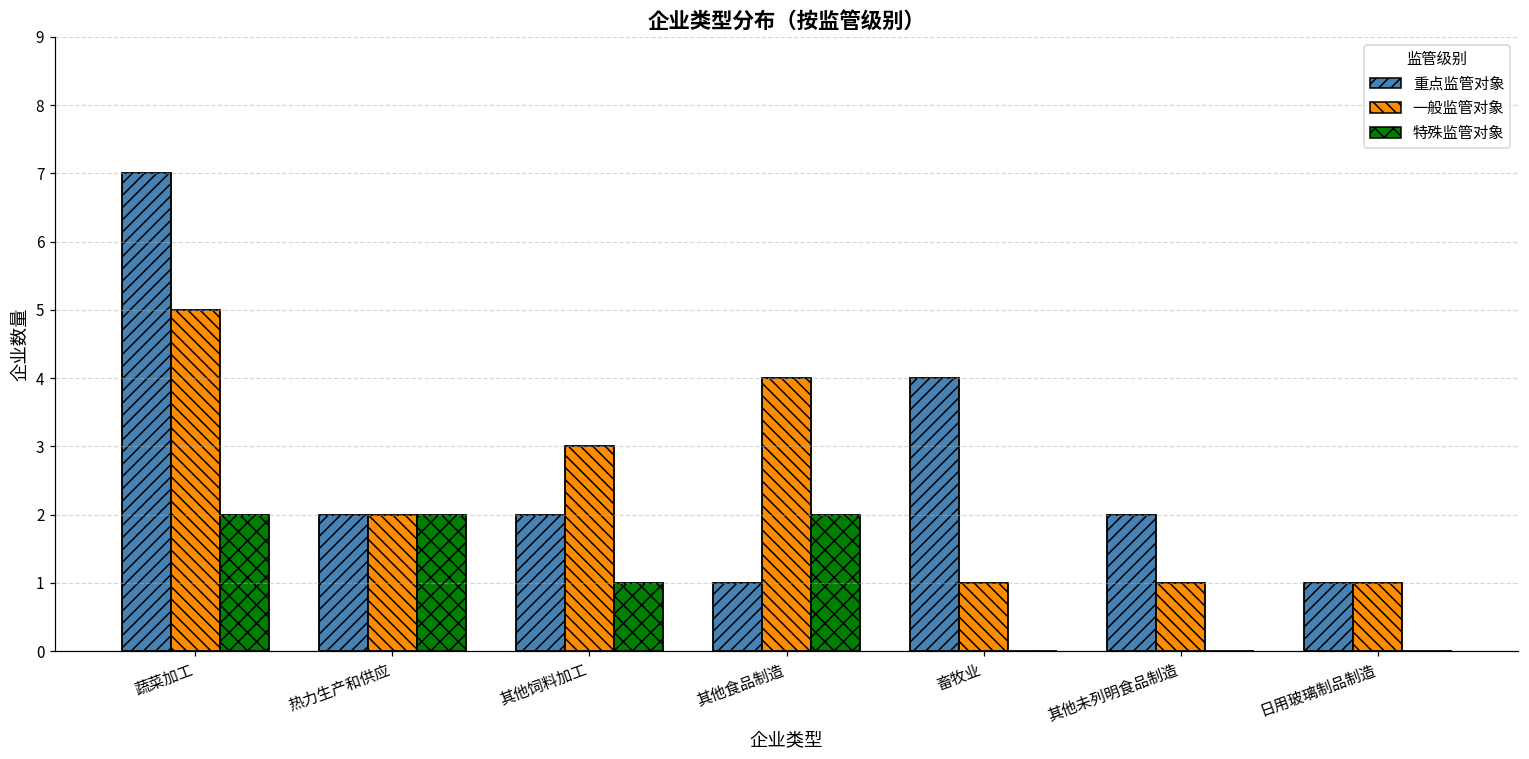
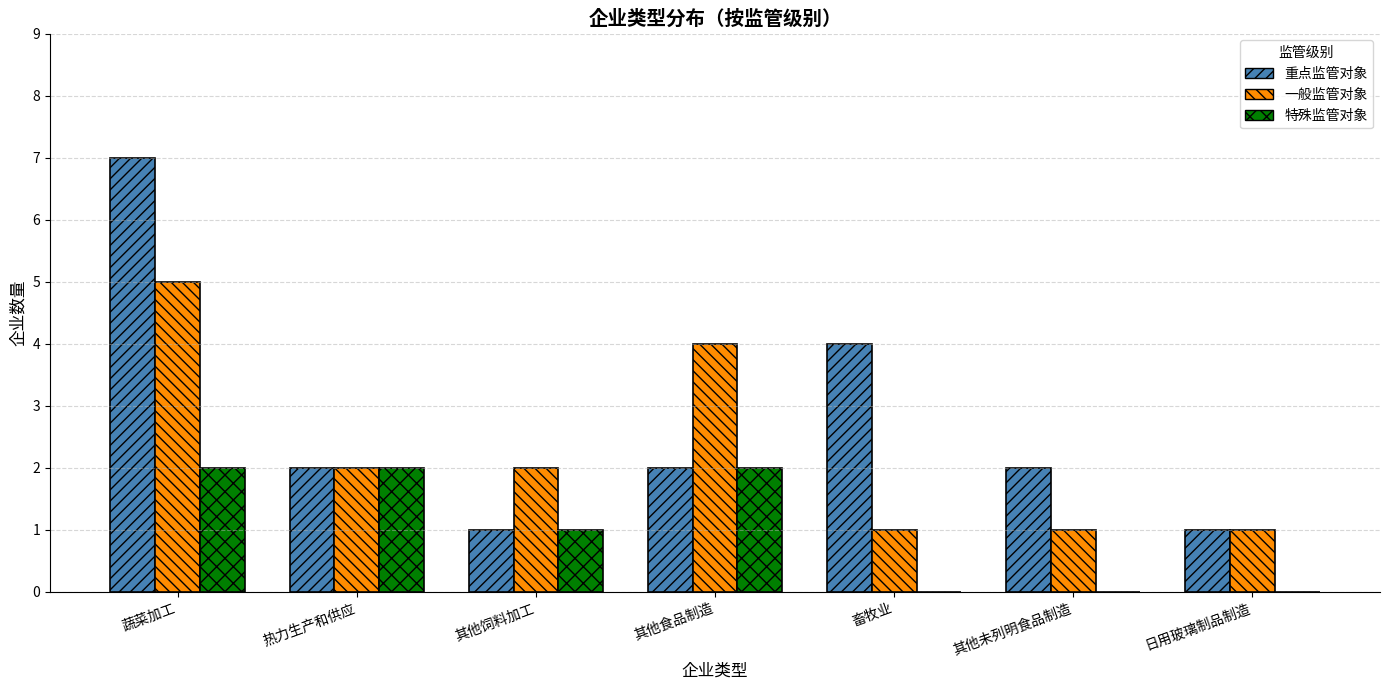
  {
    "重点监管对象": {
      "蔬菜加工": 7,
      "热力生产和供应": 2,
-     "其他饲料加工": 2,
-     "其他食品制造": 1,
+     "其他饲料加工": 1,
+     "其他食品制造": 2,
      "畜牧业": 4,
      "其他未列明食品制造": 2,
      "日用玻璃制品制造": 1
    },
    "一般监管对象": {
      "蔬菜加工": 5,
      "热力生产和供应": 2,
-     "其他饲料加工": 3,
+     "其他饲料加工": 2,
      "其他食品制造": 4,
      "畜牧业": 1,
      "其他未列明食品制造": 1,
      "日用玻璃制品制造": 1
    },
    "特殊监管对象": {
      "蔬菜加工": 2,
      "热力生产和供应": 2,
      "其他饲料加工": 1,
      "其他食品制造": 2,
      "畜牧业": 0,
      "其他未列明食品制造": 0,
      "日用玻璃制品制造": 0
    }
  }
